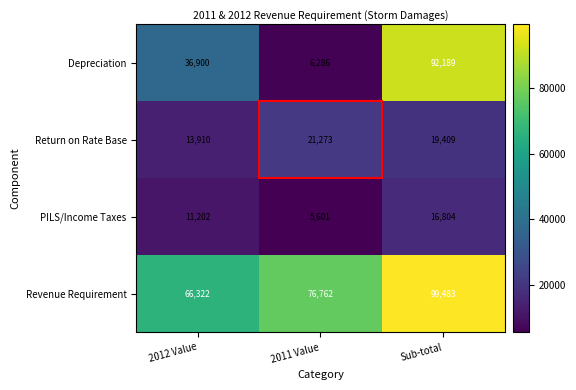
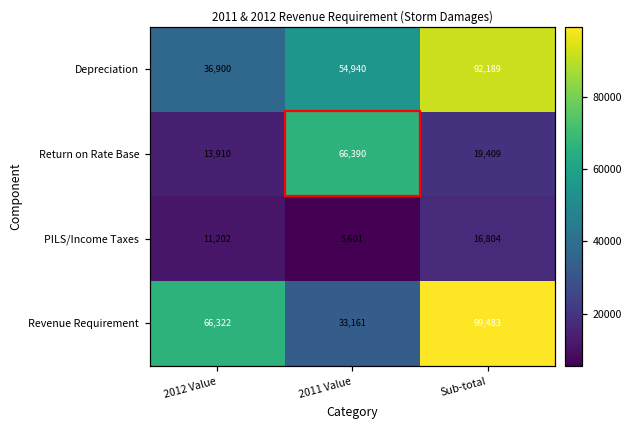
  {
    "Depreciation": {
      "2012 Value": "36,900",
-     "2011 Value": "6,286",
+     "2011 Value": "54,940",
      "Sub-total": "92,189"
    },
    "Return on Rate Base": {
      "2012 Value": "13,910",
-     "2011 Value": "21,273",
+     "2011 Value": "66,390",
      "Sub-total": "19,409"
    },
    "PILS/Income Taxes": {
      "2012 Value": "11,202",
      "2011 Value": "5,601",
      "Sub-total": "16,804"
    },
    "Revenue Requirement": {
      "2012 Value": "66,322",
-     "2011 Value": "76,762",
+     "2011 Value": "33,161",
      "Sub-total": "99,483"
    }
  }
